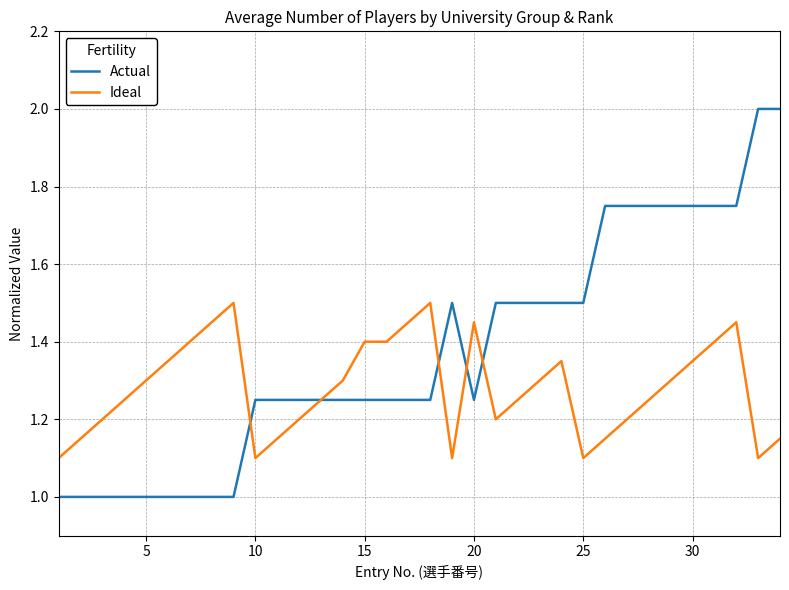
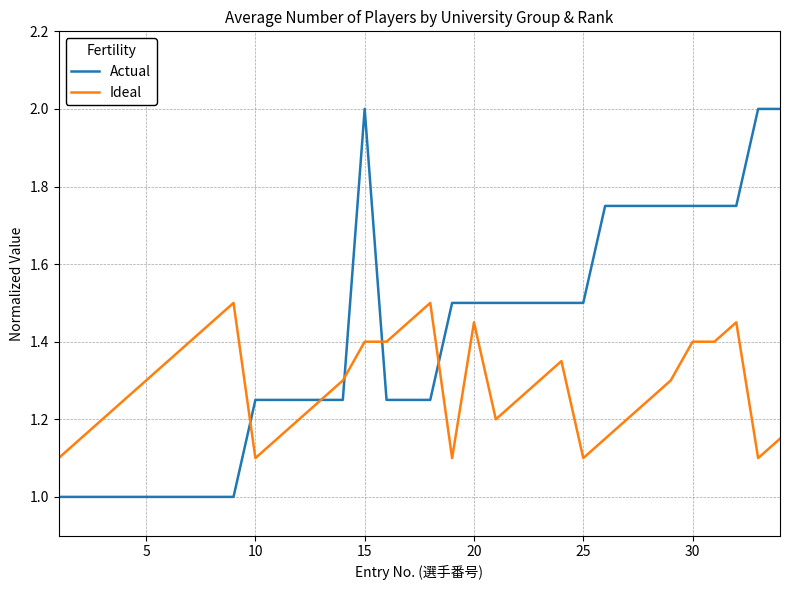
  {
    "Actual": {
      "5": 1.00,
      "10": 1.25,
-     "15": 1.25,
-     "20": 1.25,
+     "15": 2.00,
+     "20": 1.50,
      "25": 1.50,
      "30": 1.75
    },
    "Ideal": {
      "5": 1.30,
      "10": 1.10,
      "15": 1.40,
      "20": 1.45,
      "25": 1.10,
-     "30": 1.35
+     "30": 1.40
    }
  }
